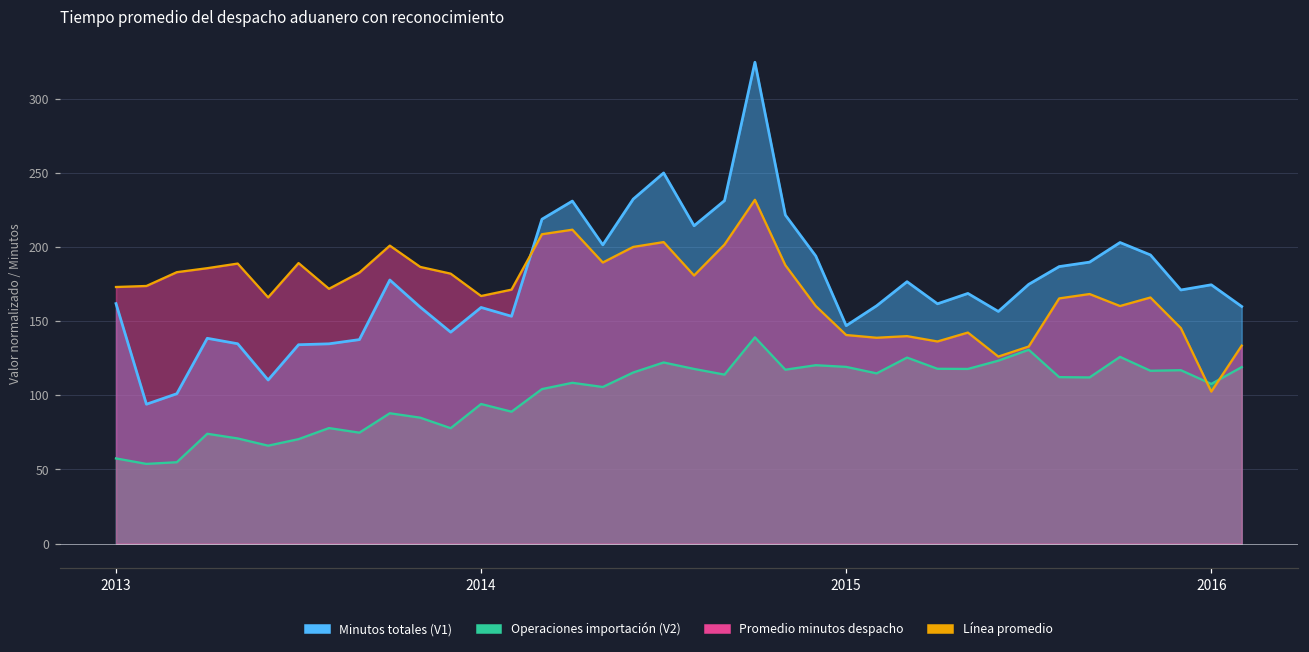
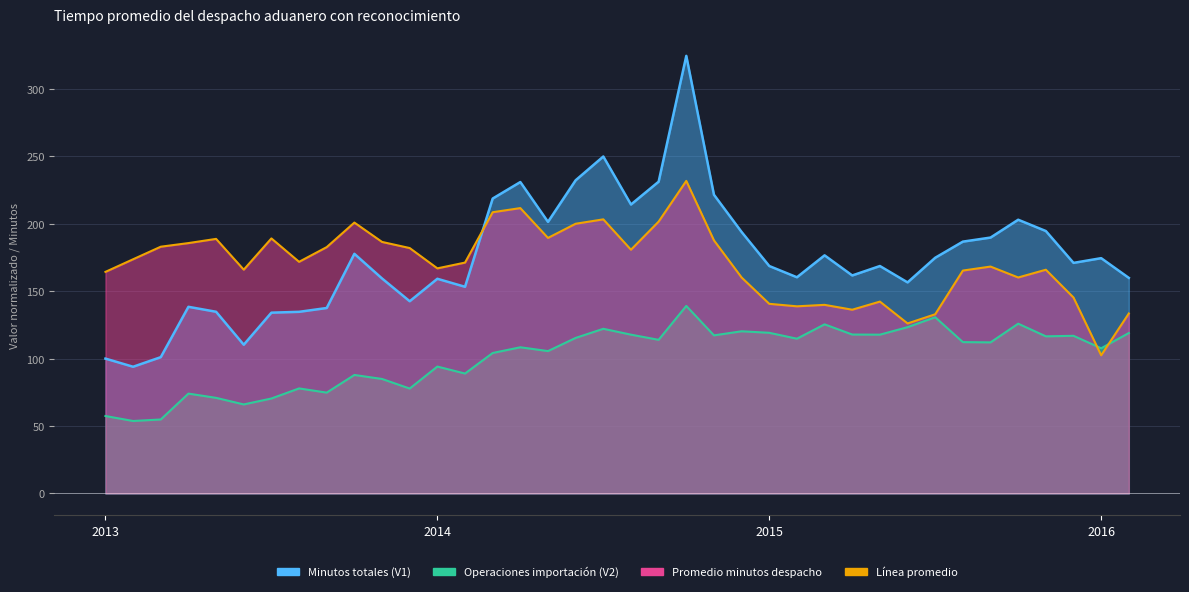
  {
    "Minutos totales (V1)": {
-     "2013": 162,
+     "2013": 100,
      "2014": 159,
-     "2015": 147,
+     "2015": 169,
      "2016": 175
    },
    "Operaciones importación (V2)": {
      "2013": 57,
      "2014": 94,
      "2015": 119,
      "2016": 108
    },
    "Promedio minutos despacho": {
-     "2013": 173,
+     "2013": 164,
      "2014": 167,
      "2015": 141,
      "2016": 102
    }
  }
